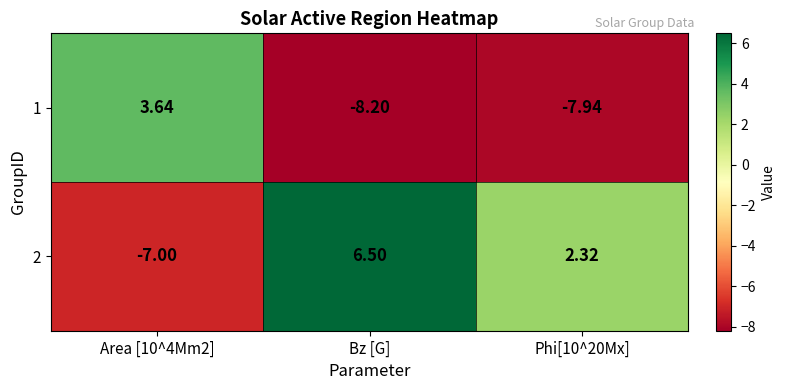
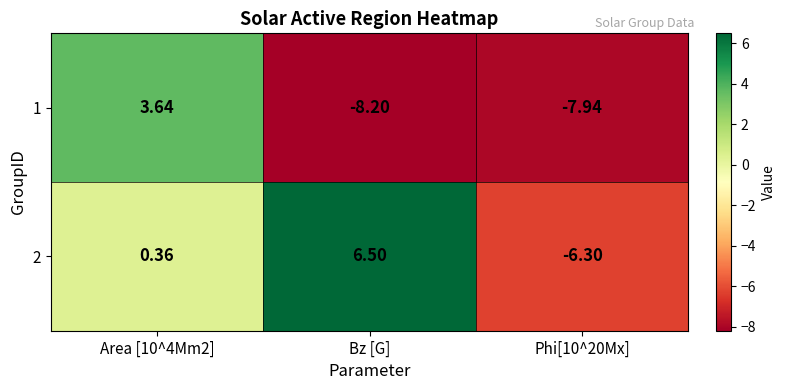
  {
    "1": {
      "Area [10^4Mm2]": 3.64,
      "Bz [G]": -8.20,
      "Phi[10^20Mx]": -7.94
    },
    "2": {
-     "Area [10^4Mm2]": -7.00,
+     "Area [10^4Mm2]": 0.36,
      "Bz [G]": 6.50,
-     "Phi[10^20Mx]": 2.32
+     "Phi[10^20Mx]": -6.30
    }
  }
